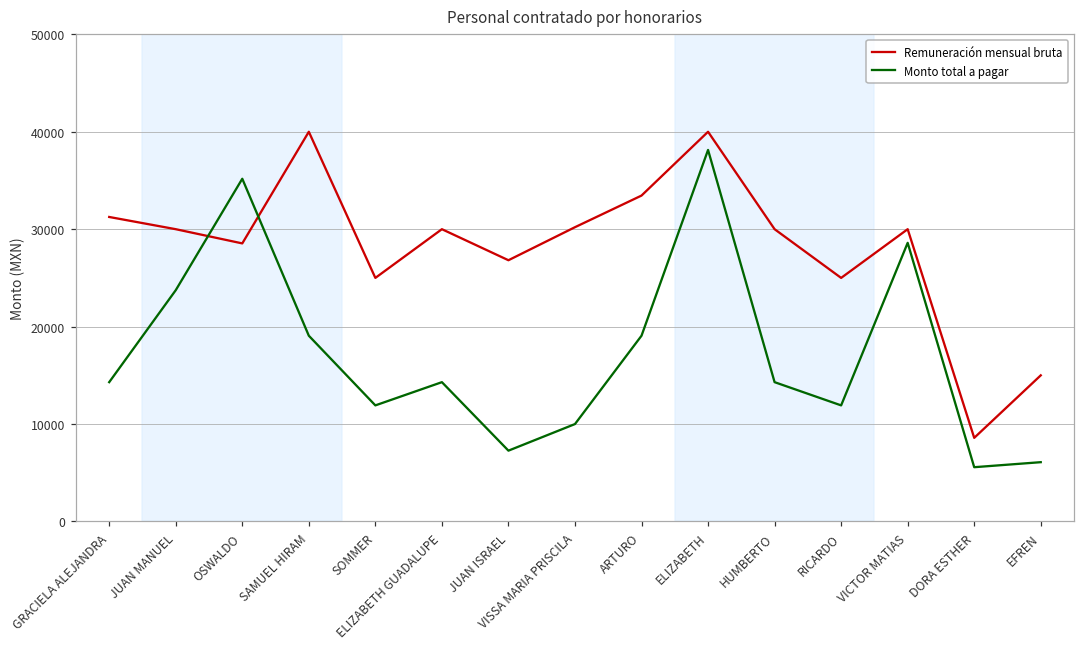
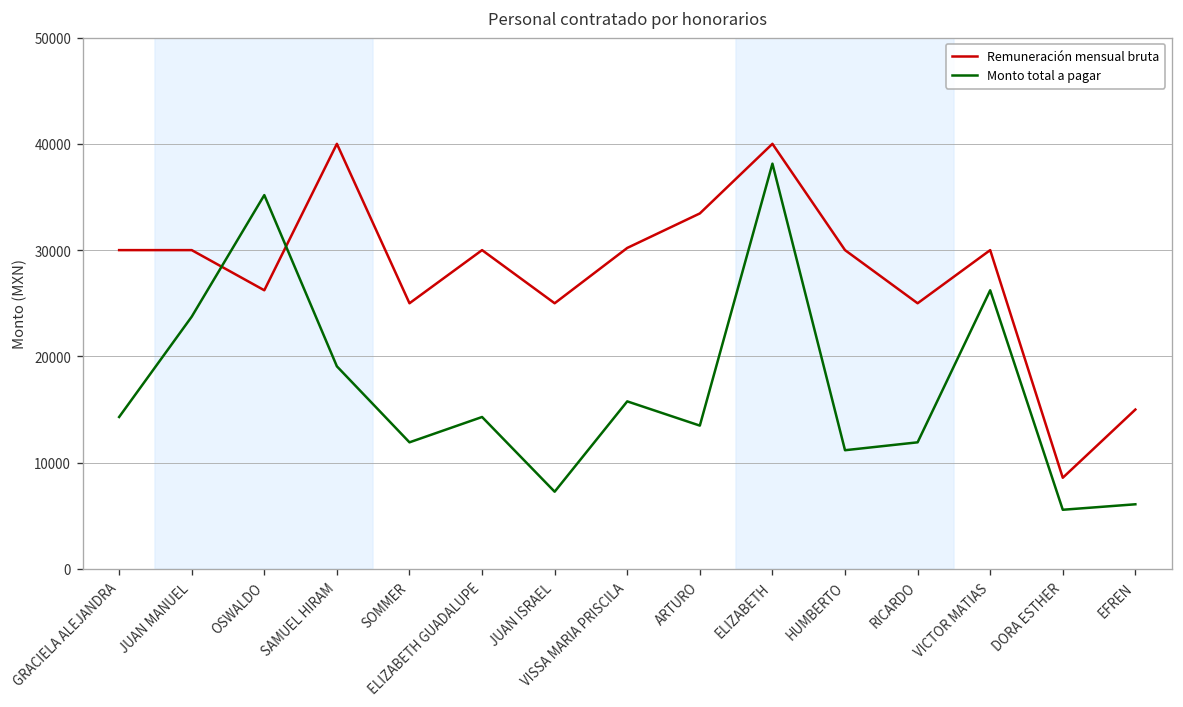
  {
    "Remuneración mensual bruta": {
-     "GRACIELA ALEJANDRA": 31000,
+     "GRACIELA ALEJANDRA": 30000,
      "JUAN MANUEL": 30000,
-     "OSWALDO": 29000,
+     "OSWALDO": 26000,
      "SAMUEL HIRAM": 40000,
      "SOMMER": 25000,
      "ELIZABETH GUADALUPE": 30000,
-     "JUAN ISRAEL": 27000,
+     "JUAN ISRAEL": 25000,
      "VISSA MARIA PRISCILA": 30000,
      "ARTURO": 33000,
      "ELIZABETH": 40000,
      "HUMBERTO": 30000,
      "RICARDO": 25000,
      "VICTOR MATIAS": 30000,
      "DORA ESTHER": 9000,
      "EFREN": 15000
    },
    "Monto total a pagar": {
      "GRACIELA ALEJANDRA": 14000,
      "JUAN MANUEL": 24000,
      "OSWALDO": 35000,
      "SAMUEL HIRAM": 19000,
      "SOMMER": 12000,
      "ELIZABETH GUADALUPE": 14000,
      "JUAN ISRAEL": 7000,
-     "VISSA MARIA PRISCILA": 10000,
-     "ARTURO": 19000,
+     "VISSA MARIA PRISCILA": 16000,
+     "ARTURO": 13000,
      "ELIZABETH": 38000,
-     "HUMBERTO": 14000,
+     "HUMBERTO": 11000,
      "RICARDO": 12000,
-     "VICTOR MATIAS": 29000,
+     "VICTOR MATIAS": 26000,
      "DORA ESTHER": 6000,
      "EFREN": 6000
    }
  }
